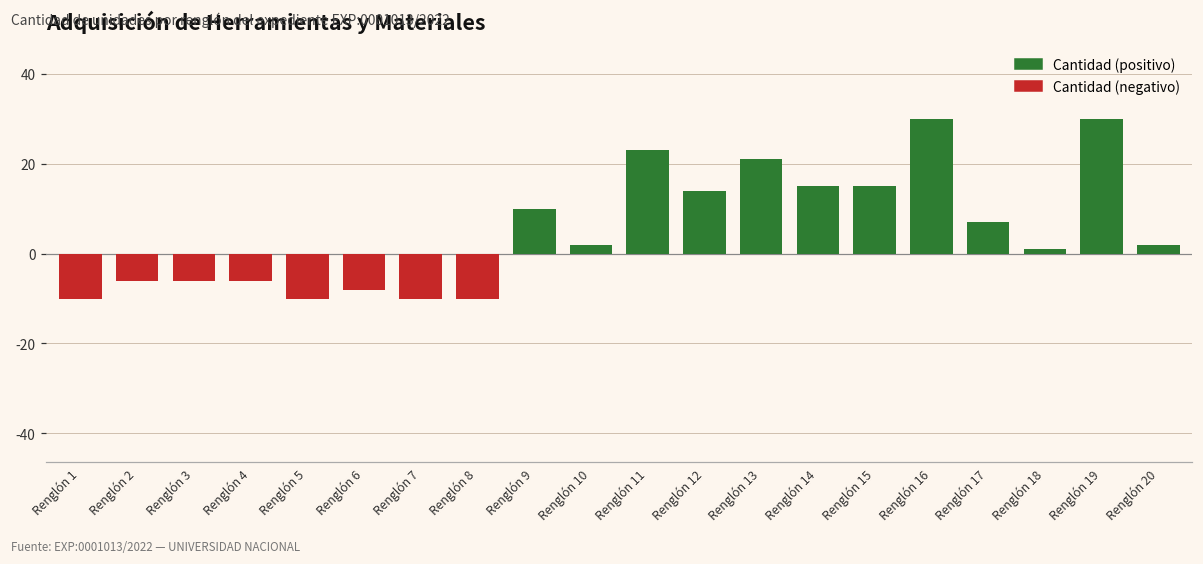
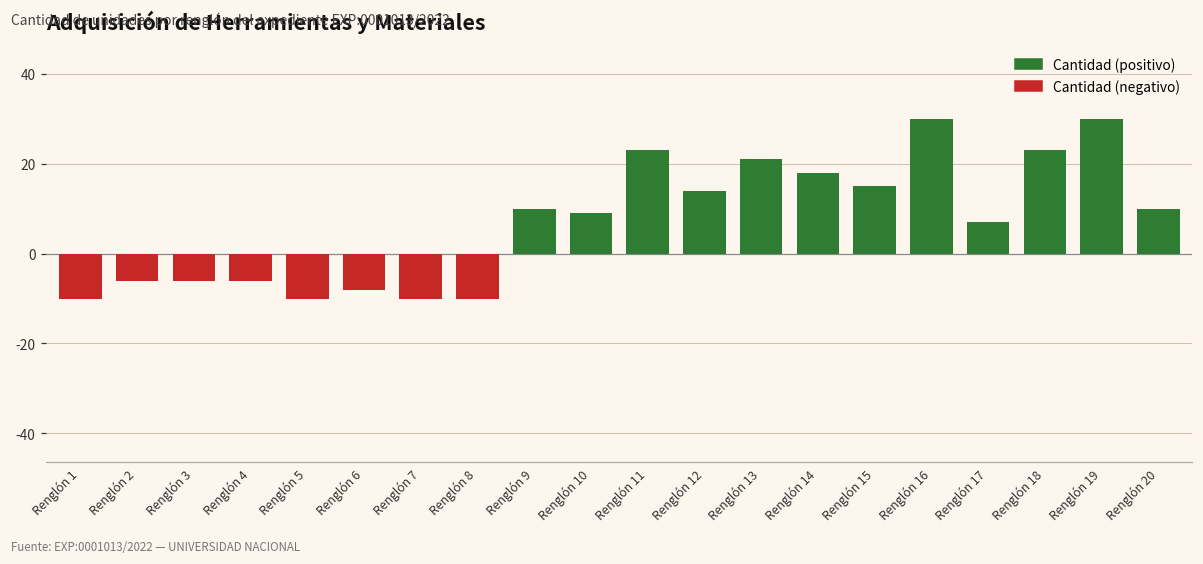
  {
    "Renglón 1": -10,
    "Renglón 2": -6,
    "Renglón 3": -6,
    "Renglón 4": -6,
    "Renglón 5": -10,
    "Renglón 6": -8,
    "Renglón 7": -10,
    "Renglón 8": -10,
    "Renglón 9": 10,
-   "Renglón 10": 2,
+   "Renglón 10": 9,
    "Renglón 11": 23,
    "Renglón 12": 14,
    "Renglón 13": 21,
-   "Renglón 14": 15,
+   "Renglón 14": 18,
    "Renglón 15": 15,
    "Renglón 16": 30,
    "Renglón 17": 7,
-   "Renglón 18": 1,
+   "Renglón 18": 23,
    "Renglón 19": 30,
-   "Renglón 20": 2
+   "Renglón 20": 10
  }
